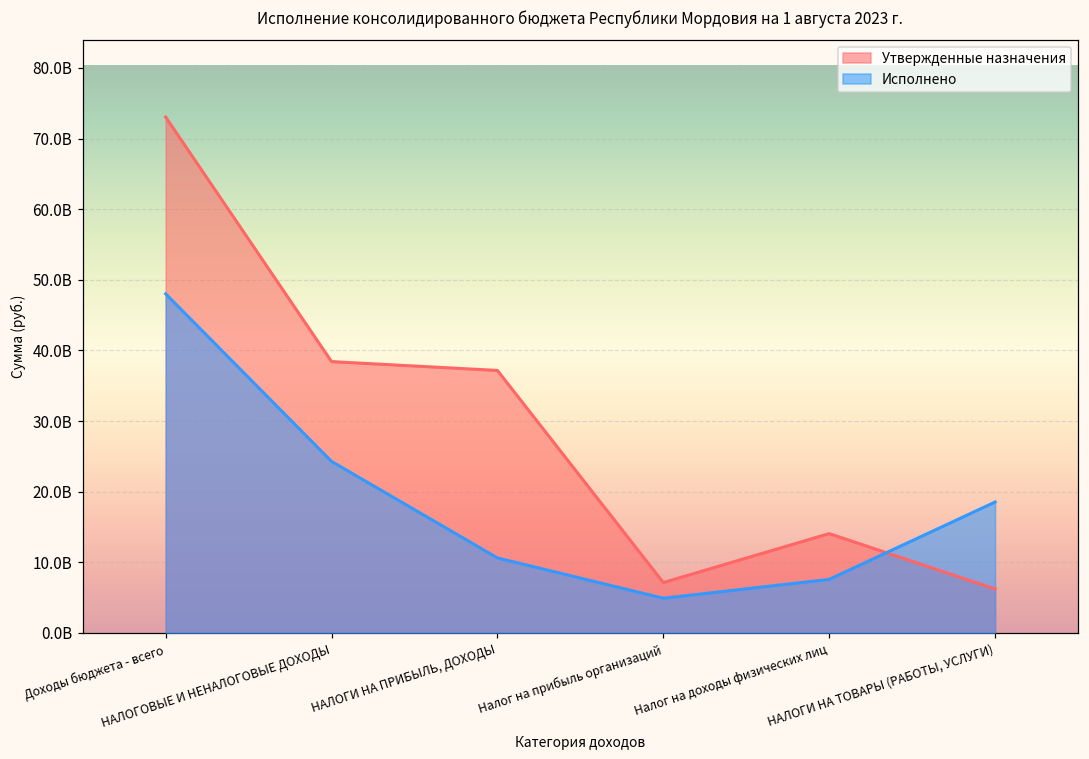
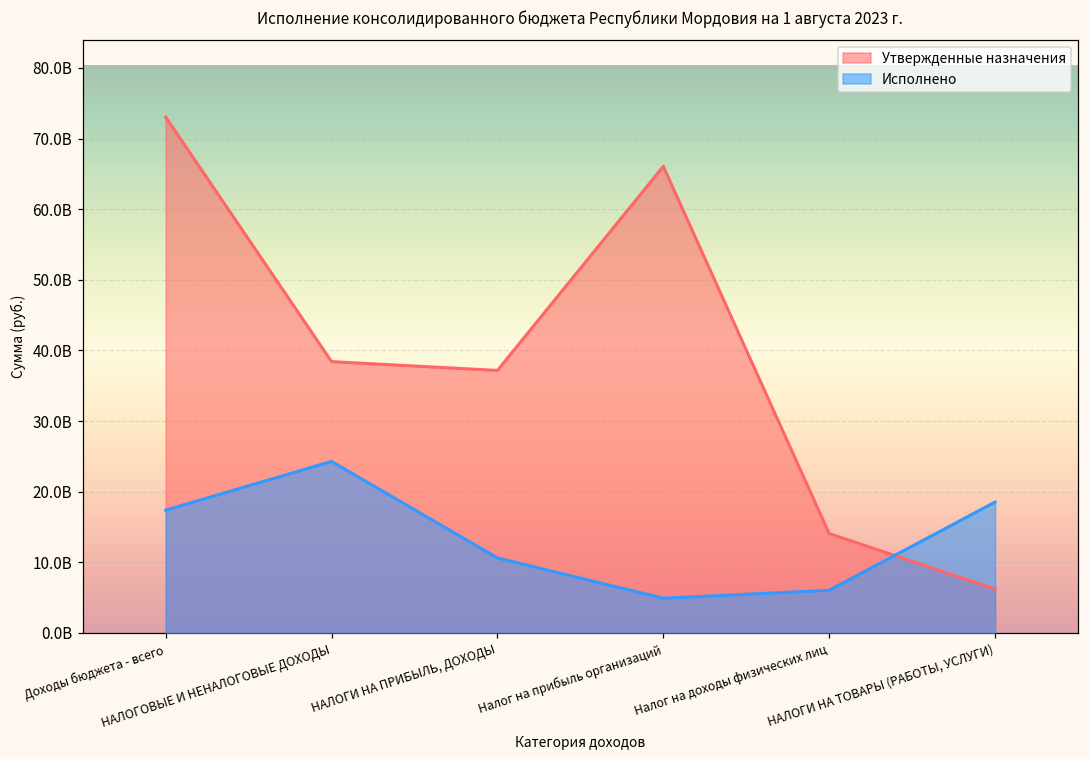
  {
    "Утвержденные назначения": {
      "Доходы бюджета - всего": 73000000000,
      "НАЛОГОВЫЕ И НЕНАЛОГОВЫЕ ДОХОДЫ": 38000000000,
      "НАЛОГИ НА ПРИБЫЛЬ, ДОХОДЫ": 37000000000,
-     "Налог на прибыль организаций": 7000000000,
+     "Налог на прибыль организаций": 66000000000,
      "Налог на доходы физических лиц": 14000000000,
      "НАЛОГИ НА ТОВАРЫ (РАБОТЫ, УСЛУГИ)": 6000000000
    },
    "Исполнено": {
-     "Доходы бюджета - всего": 48000000000,
+     "Доходы бюджета - всего": 17000000000,
      "НАЛОГОВЫЕ И НЕНАЛОГОВЫЕ ДОХОДЫ": 24000000000,
      "НАЛОГИ НА ПРИБЫЛЬ, ДОХОДЫ": 11000000000,
      "Налог на прибыль организаций": 5000000000,
-     "Налог на доходы физических лиц": 8000000000,
+     "Налог на доходы физических лиц": 6000000000,
      "НАЛОГИ НА ТОВАРЫ (РАБОТЫ, УСЛУГИ)": 19000000000
    }
  }
